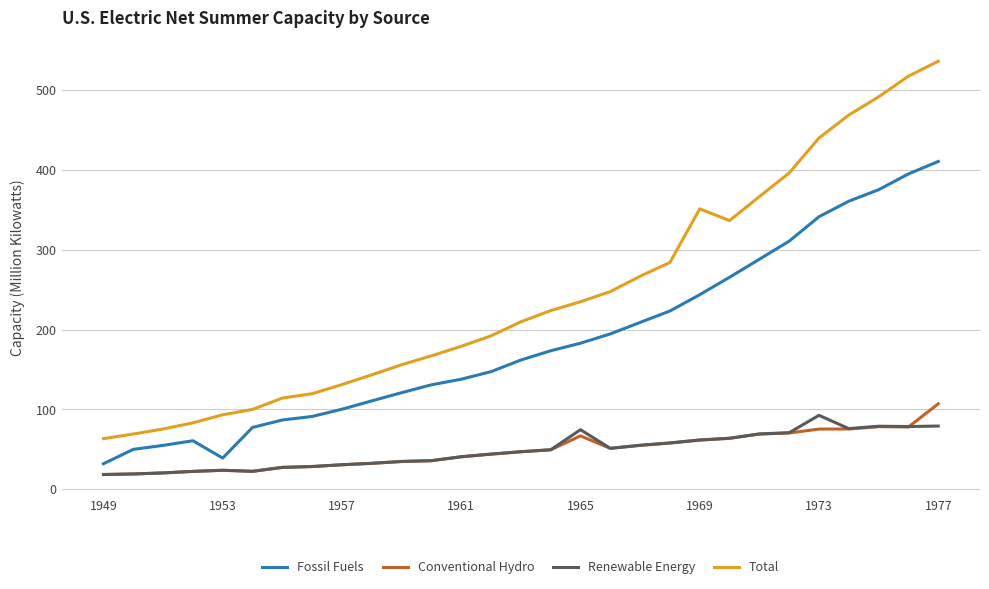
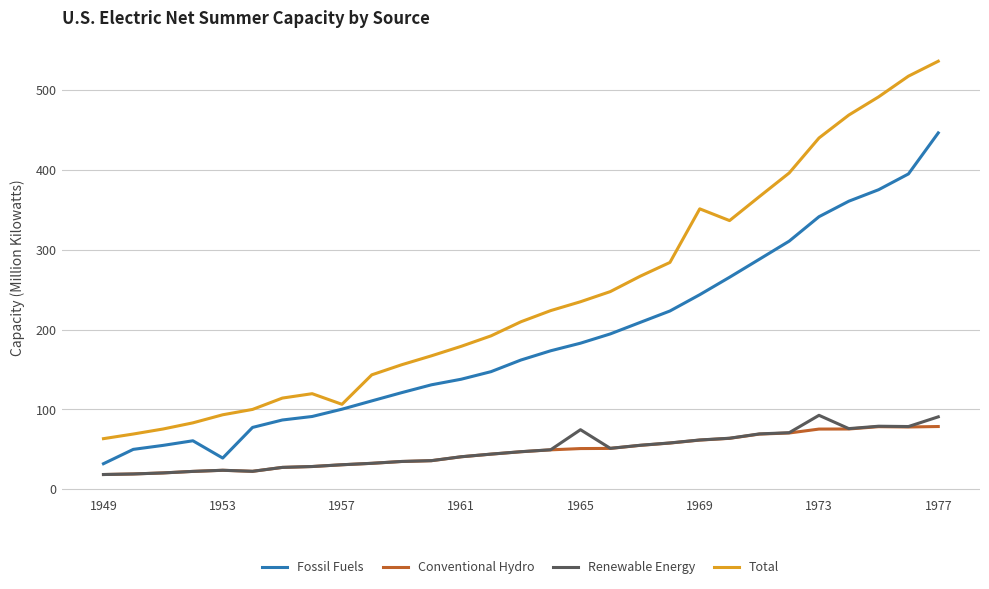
  {
    "Fossil Fuels": {
      "1949": 30,
      "1953": 40,
      "1957": 100,
      "1961": 140,
      "1965": 180,
      "1969": 240,
      "1973": 340,
-     "1977": 410
+     "1977": 450
    },
    "Conventional Hydro": {
-     "1965": 70,
+     "1965": 50,
      "1973": 80,
-     "1977": 110
+     "1977": 80
    },
    "Renewable Energy": {
      "1965": 70,
      "1973": 90,
-     "1977": 80
+     "1977": 90
    },
    "Total": {
      "1949": 60,
      "1953": 90,
-     "1957": 130,
+     "1957": 110,
      "1961": 180,
      "1965": 230,
      "1969": 350,
      "1973": 440,
      "1977": 540
    }
  }
